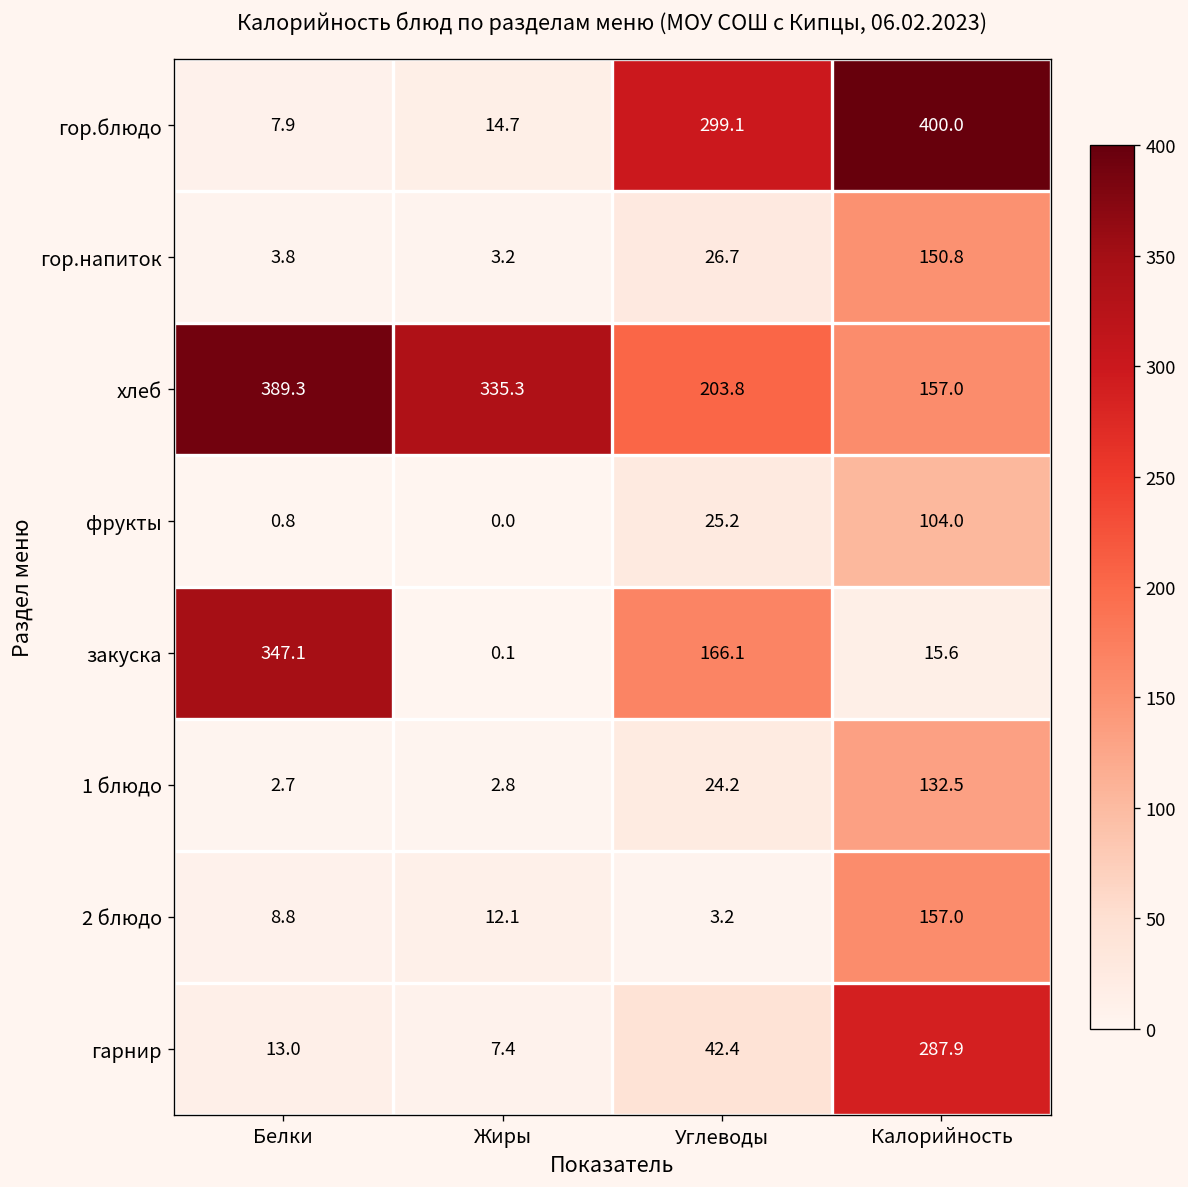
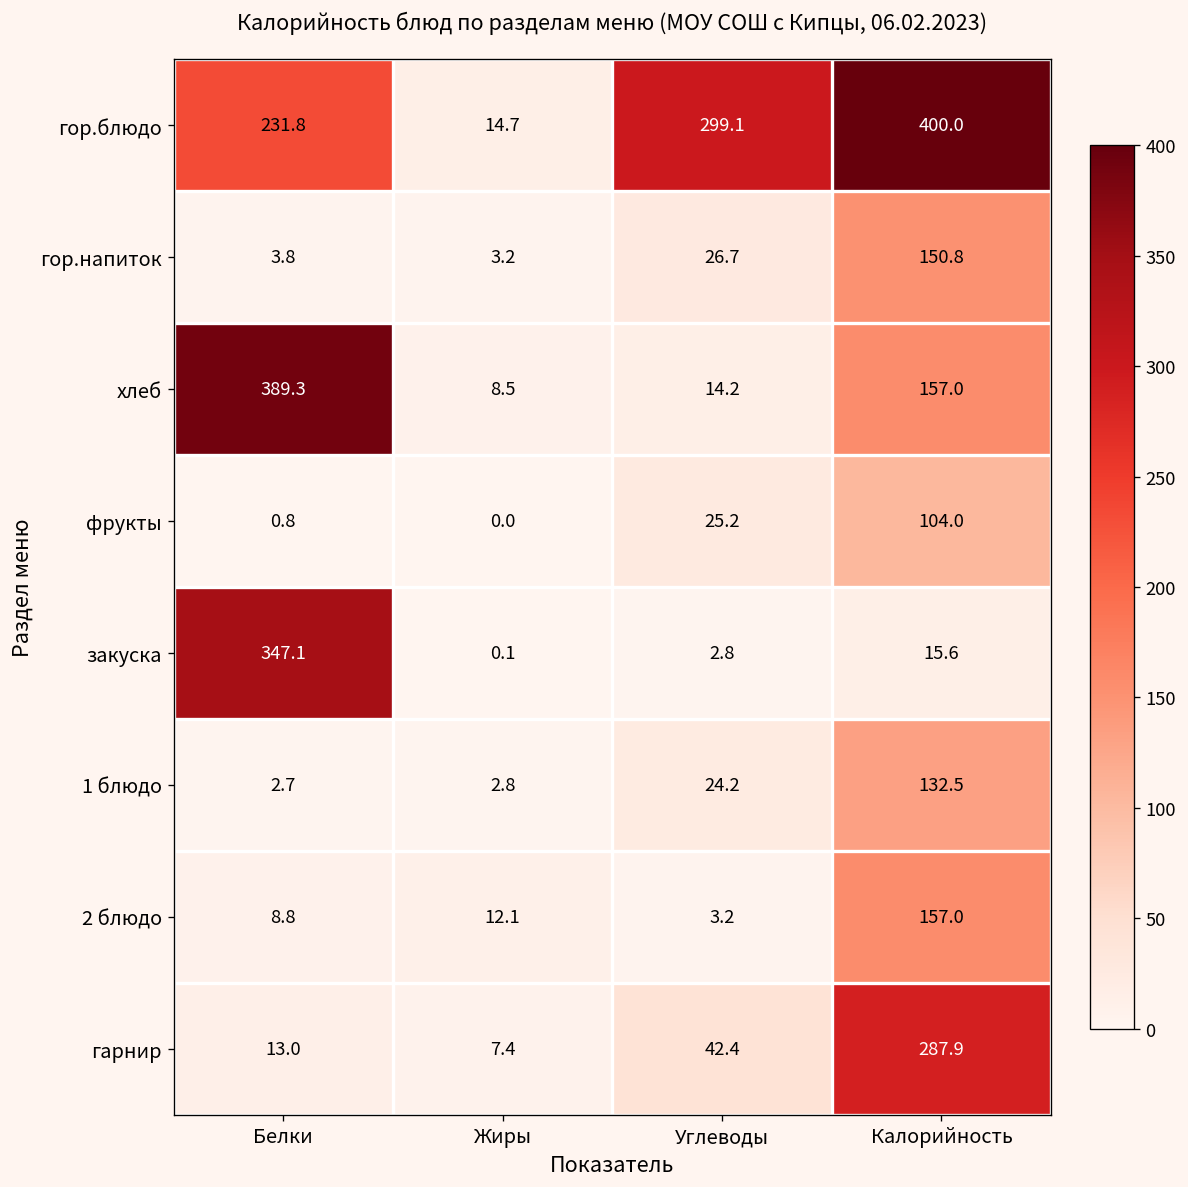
  {
    "гор.блюдо": {
-     "Белки": 7.9,
+     "Белки": 231.8,
      "Жиры": 14.7,
      "Углеводы": 299.1,
      "Калорийность": 400.0
    },
    "гор.напиток": {
      "Белки": 3.8,
      "Жиры": 3.2,
      "Углеводы": 26.7,
      "Калорийность": 150.8
    },
    "хлеб": {
      "Белки": 389.3,
-     "Жиры": 335.3,
-     "Углеводы": 203.8,
+     "Жиры": 8.5,
+     "Углеводы": 14.2,
      "Калорийность": 157.0
    },
    "фрукты": {
      "Белки": 0.8,
      "Жиры": 0.0,
      "Углеводы": 25.2,
      "Калорийность": 104.0
    },
    "закуска": {
      "Белки": 347.1,
      "Жиры": 0.1,
-     "Углеводы": 166.1,
+     "Углеводы": 2.8,
      "Калорийность": 15.6
    },
    "1 блюдо": {
      "Белки": 2.7,
      "Жиры": 2.8,
      "Углеводы": 24.2,
      "Калорийность": 132.5
    },
    "2 блюдо": {
      "Белки": 8.8,
      "Жиры": 12.1,
      "Углеводы": 3.2,
      "Калорийность": 157.0
    },
    "гарнир": {
      "Белки": 13.0,
      "Жиры": 7.4,
      "Углеводы": 42.4,
      "Калорийность": 287.9
    }
  }
